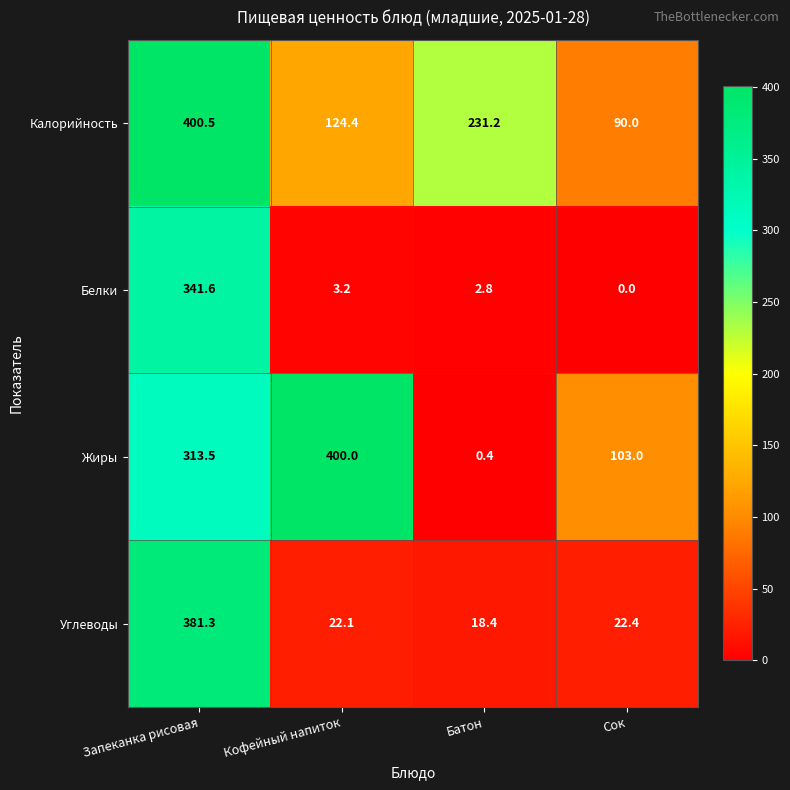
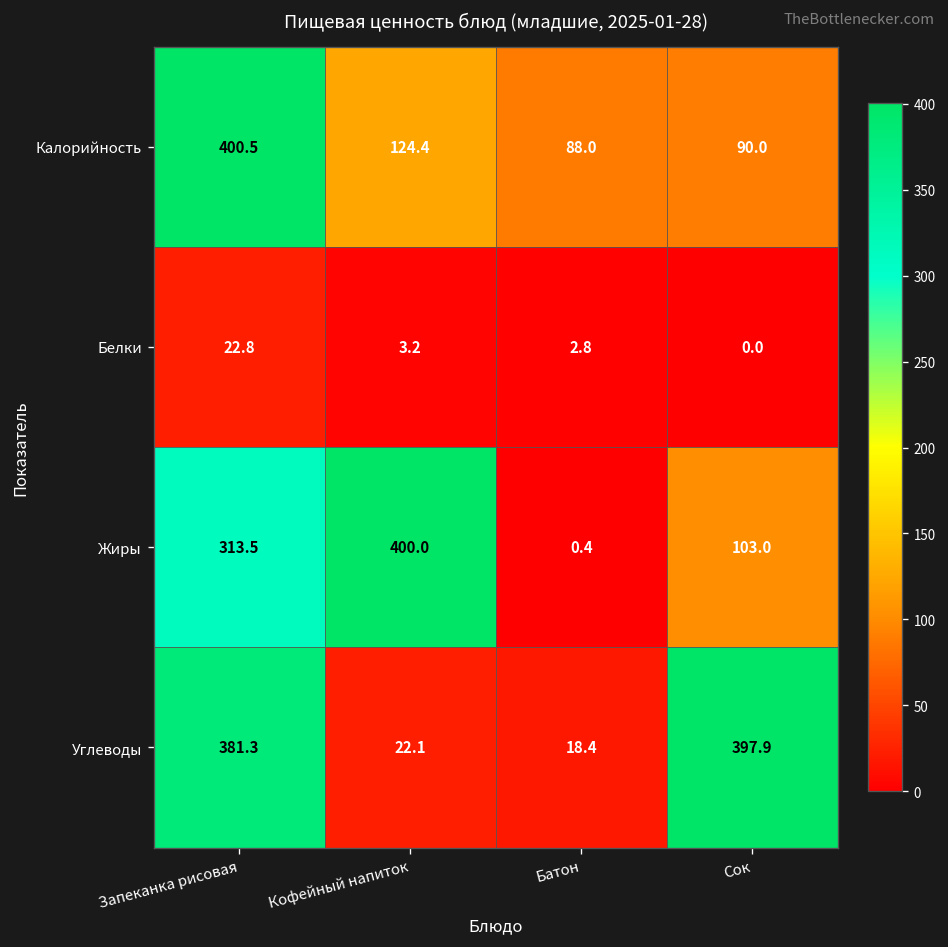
  {
    "Калорийность": {
      "Запеканка рисовая": 400.5,
      "Кофейный напиток": 124.4,
-     "Батон": 231.2,
+     "Батон": 88.0,
      "Сок": 90.0
    },
    "Белки": {
-     "Запеканка рисовая": 341.6,
+     "Запеканка рисовая": 22.8,
      "Кофейный напиток": 3.2,
      "Батон": 2.8,
      "Сок": 0.0
    },
    "Жиры": {
      "Запеканка рисовая": 313.5,
      "Кофейный напиток": 400.0,
      "Батон": 0.4,
      "Сок": 103.0
    },
    "Углеводы": {
      "Запеканка рисовая": 381.3,
      "Кофейный напиток": 22.1,
      "Батон": 18.4,
-     "Сок": 22.4
+     "Сок": 397.9
    }
  }
